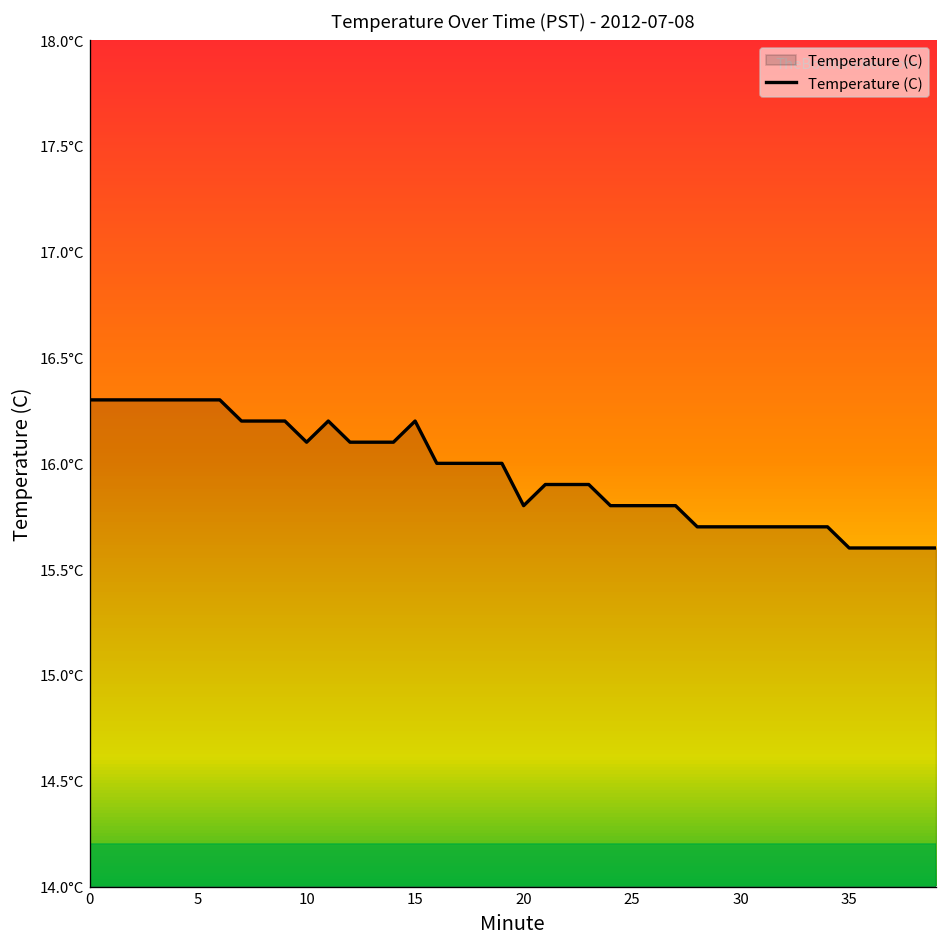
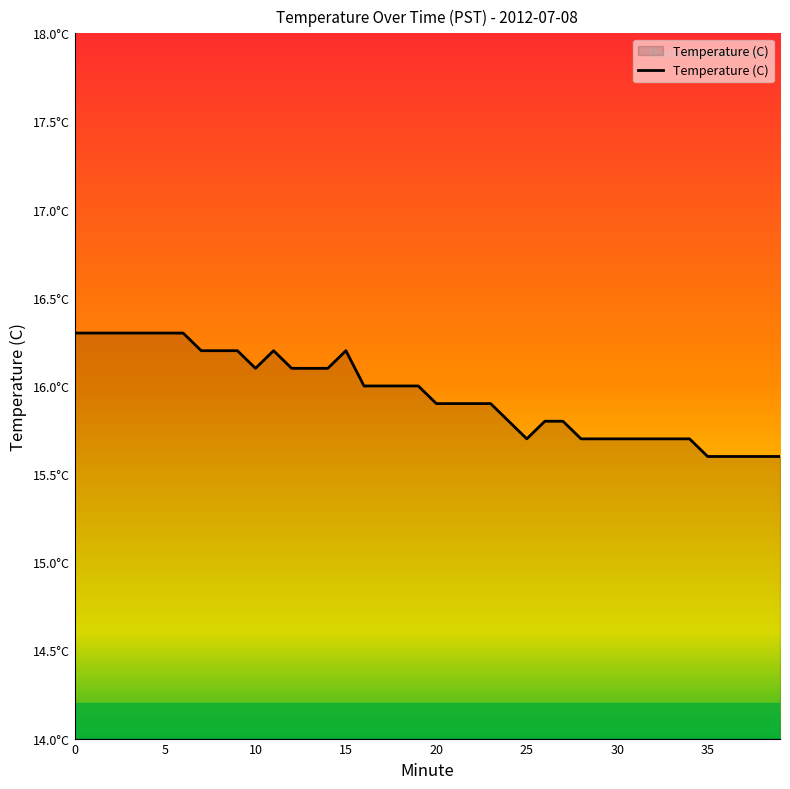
  {
    "0": "16.3°C",
    "5": "16.3°C",
    "10": "16.1°C",
    "15": "16.2°C",
-   "20": "15.8°C",
-   "25": "15.8°C",
+   "20": "15.9°C",
+   "25": "15.7°C",
    "30": "15.7°C",
    "35": "15.6°C"
  }
